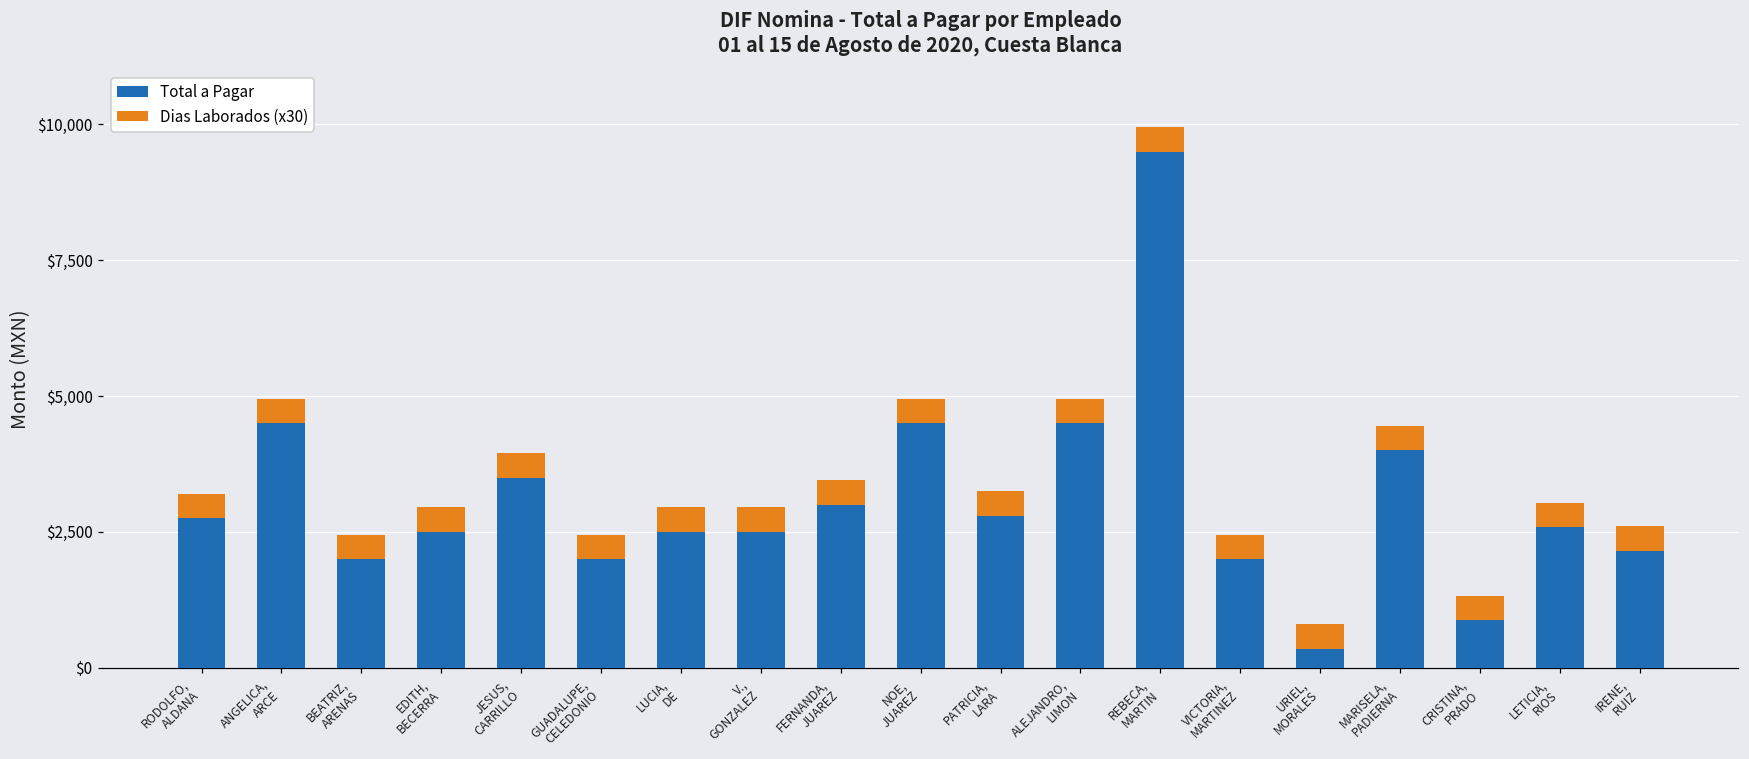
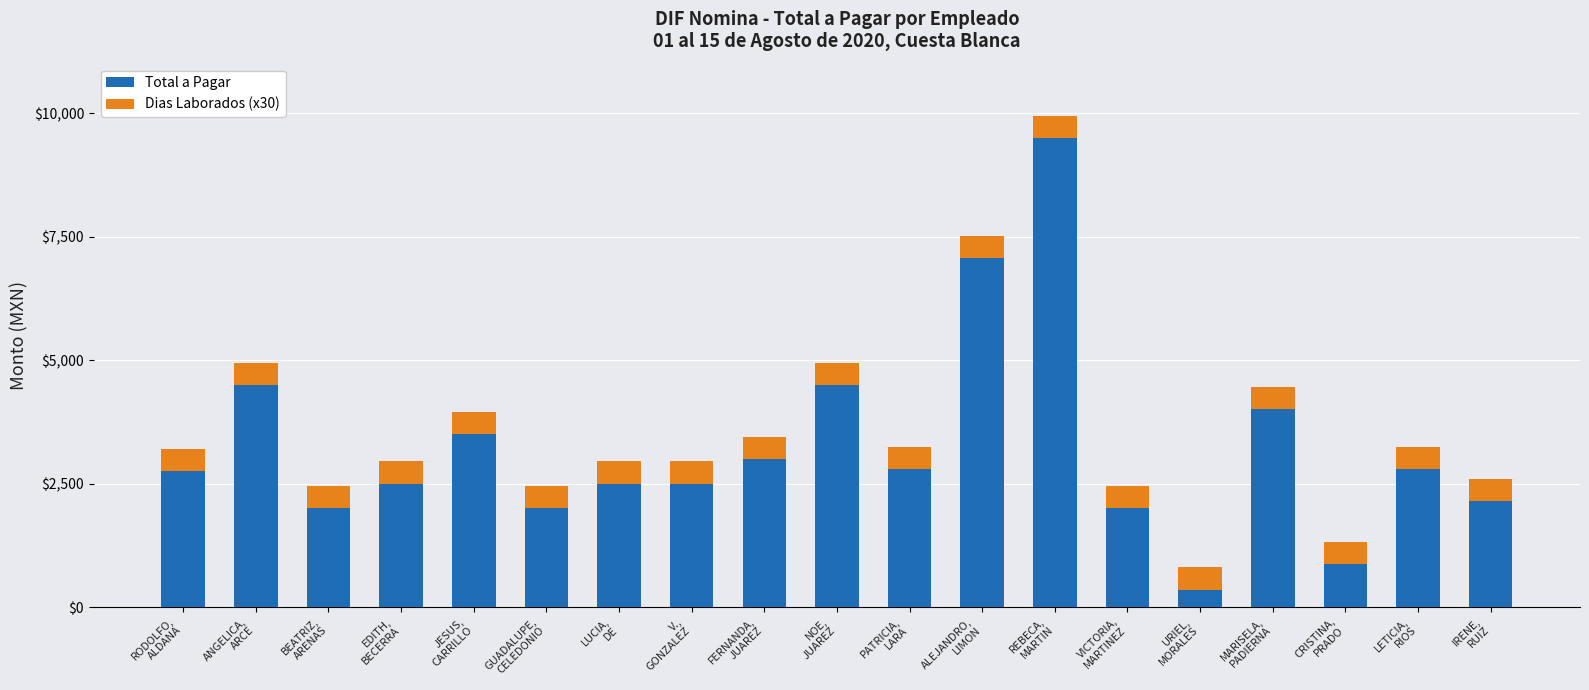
  {
    "Total a Pagar": {
      "RODOLFO, ALDANA": "$2,800",
      "ANGELICA, ARCE": "$4,500",
      "BEATRIZ, ARENAS": "$2,000",
      "EDITH, BECERRA": "$2,500",
      "JESUS, CARRILLO": "$3,500",
      "GUADALUPE, CELEDONIO": "$2,000",
      "LUCIA, DE": "$2,500",
      "V., GONZALEZ": "$2,500",
      "FERNANDA, JUAREZ": "$3,000",
      "NOE, JUAREZ": "$4,500",
      "PATRICIA, LARA": "$2,800",
-     "ALEJANDRO, LIMON": "$4,500",
+     "ALEJANDRO, LIMON": "$7,100",
      "REBECA, MARTIN": "$9,500",
      "VICTORIA, MARTINEZ": "$2,000",
      "URIEL, MORALES": "$400",
      "MARISELA, PADIERNA": "$4,000",
      "CRISTINA, PRADO": "$900",
-     "LETICIA, RIOS": "$2,600",
+     "LETICIA, RIOS": "$2,800",
      "IRENE, RUIZ": "$2,200"
    },
    "Dias Laborados (x30)": {
      "RODOLFO, ALDANA": "$500",
      "ANGELICA, ARCE": "$500",
      "BEATRIZ, ARENAS": "$500",
      "EDITH, BECERRA": "$500",
      "JESUS, CARRILLO": "$500",
      "GUADALUPE, CELEDONIO": "$500",
      "LUCIA, DE": "$500",
      "V., GONZALEZ": "$500",
      "FERNANDA, JUAREZ": "$500",
      "NOE, JUAREZ": "$500",
      "PATRICIA, LARA": "$500",
      "ALEJANDRO, LIMON": "$500",
      "REBECA, MARTIN": "$500",
      "VICTORIA, MARTINEZ": "$500",
      "URIEL, MORALES": "$500",
      "MARISELA, PADIERNA": "$500",
      "CRISTINA, PRADO": "$500",
      "LETICIA, RIOS": "$500",
      "IRENE, RUIZ": "$500"
    }
  }
